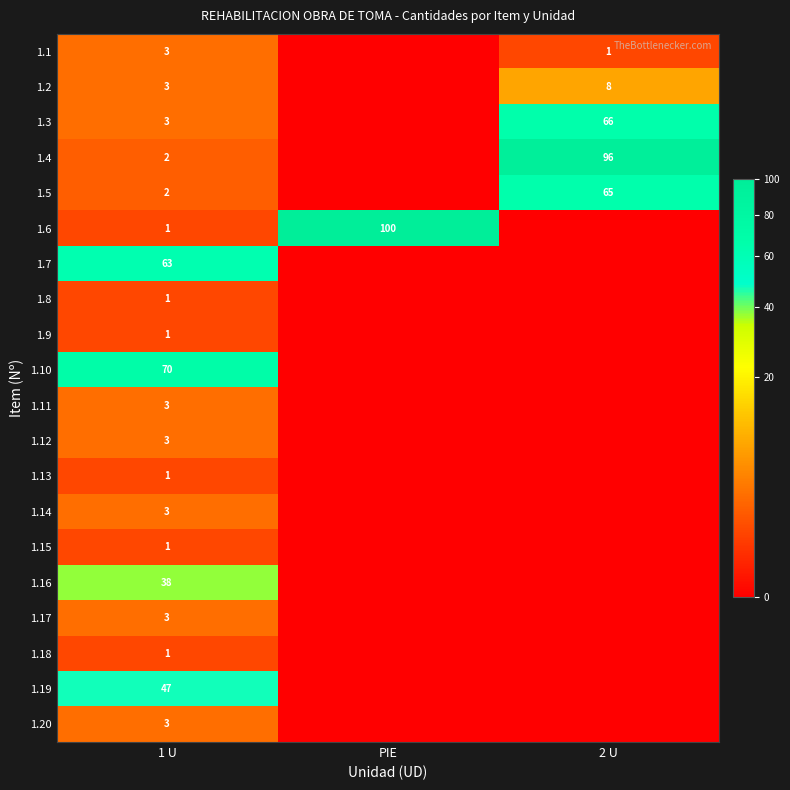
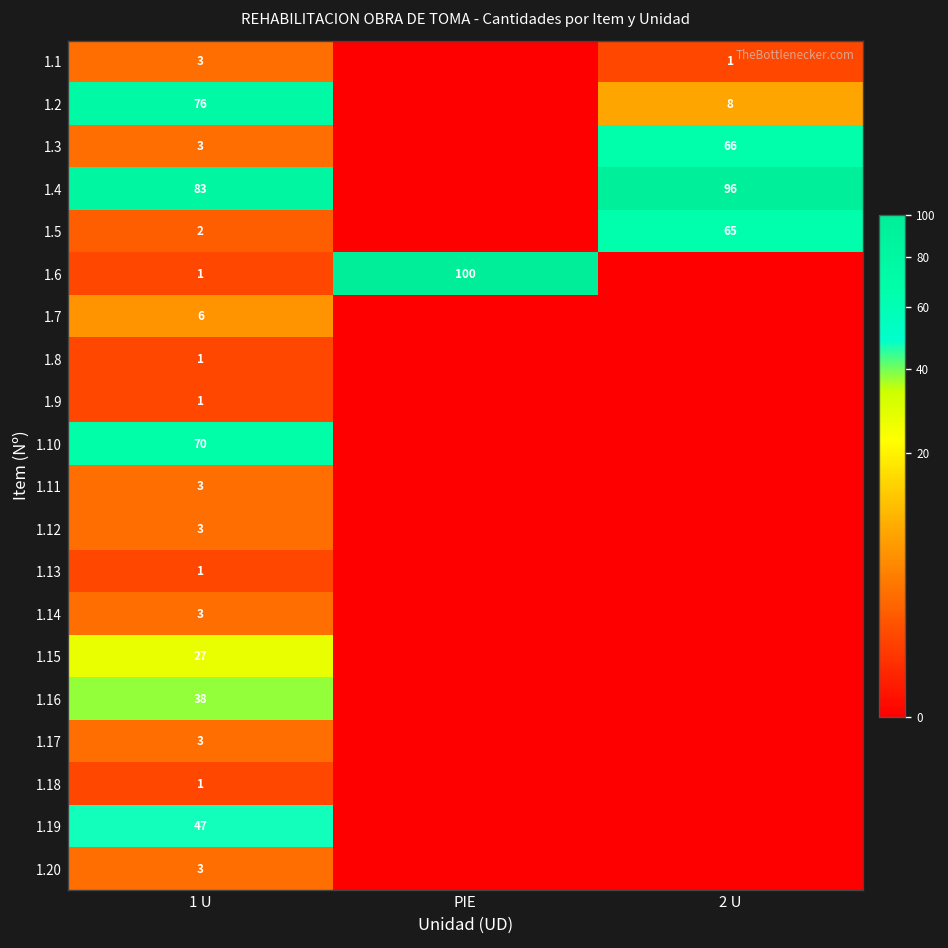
  {
    "1.1": {
      "1 U": 3
    },
    "1.2": {
-     "1 U": 3,
+     "1 U": 76,
      "2 U": 8
    },
    "1.3": {
      "1 U": 3,
      "2 U": 66
    },
    "1.4": {
-     "1 U": 2,
+     "1 U": 83,
      "2 U": 96
    },
    "1.5": {
      "1 U": 2,
      "2 U": 65
    },
    "1.6": {
      "1 U": 1,
      "PIE": 100
    },
    "1.7": {
-     "1 U": 63
+     "1 U": 6
    },
    "1.8": {
      "1 U": 1
    },
    "1.9": {
      "1 U": 1
    },
    "1.10": {
      "1 U": 70
    },
    "1.11": {
      "1 U": 3
    },
    "1.12": {
      "1 U": 3
    },
    "1.13": {
      "1 U": 1
    },
    "1.14": {
      "1 U": 3
    },
    "1.15": {
-     "1 U": 1
+     "1 U": 27
    },
    "1.16": {
      "1 U": 38
    },
    "1.17": {
      "1 U": 3
    },
    "1.18": {
      "1 U": 1
    },
    "1.19": {
      "1 U": 47
    },
    "1.20": {
      "1 U": 3
    }
  }
